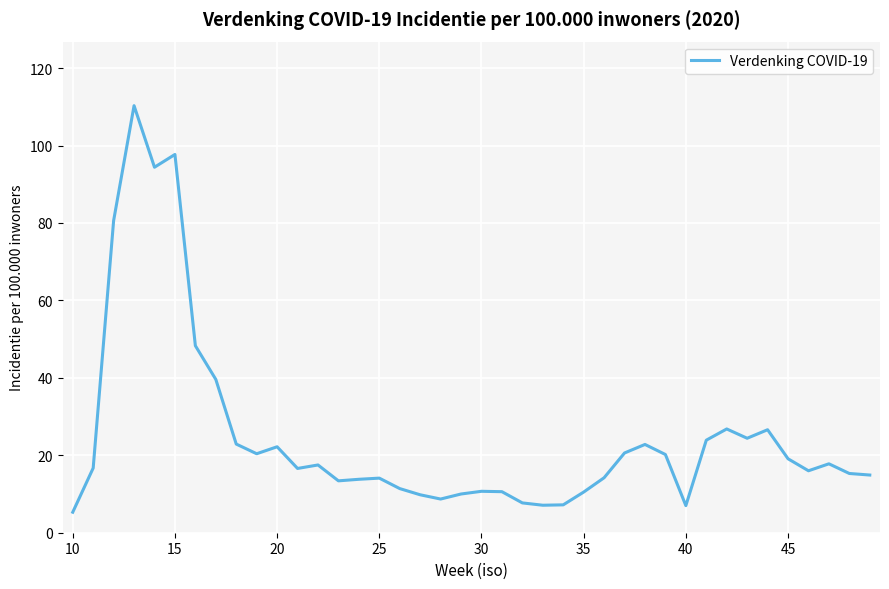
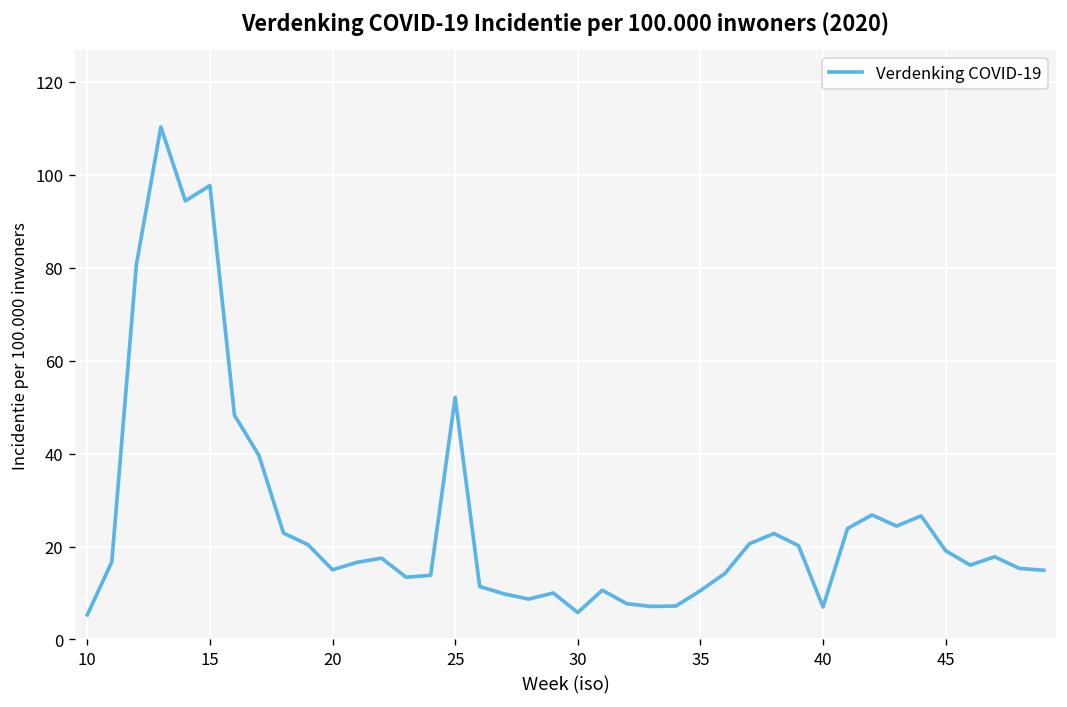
  {
    "10": 5,
    "15": 98,
-   "20": 22,
-   "25": 14,
-   "30": 11,
+   "20": 15,
+   "25": 52,
+   "30": 6,
    "35": 11,
    "40": 7,
    "45": 19
  }
